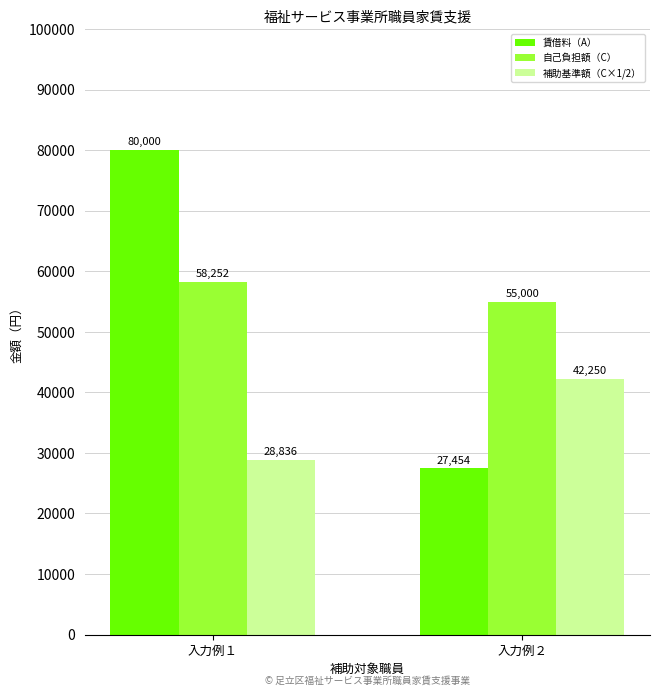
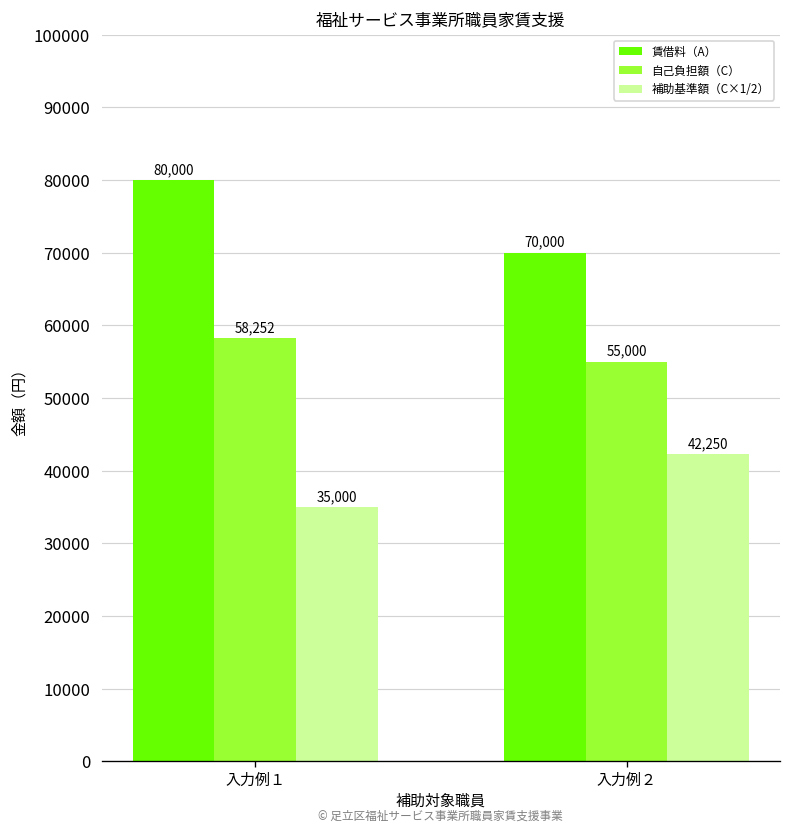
  {
    "賃借料（A）": {
      "入力例１": "80,000",
-     "入力例２": "27,454"
+     "入力例２": "70,000"
    },
    "自己負担額（C）": {
      "入力例１": "58,252",
      "入力例２": "55,000"
    },
    "補助基準額（C×1/2）": {
-     "入力例１": "28,836",
+     "入力例１": "35,000",
      "入力例２": "42,250"
    }
  }
